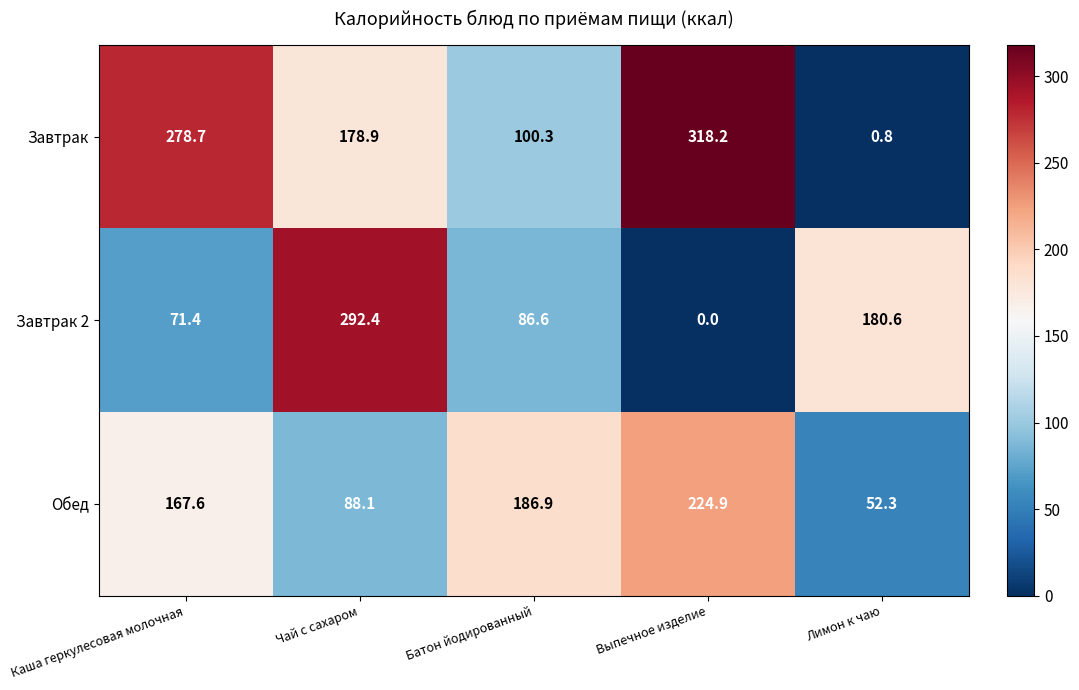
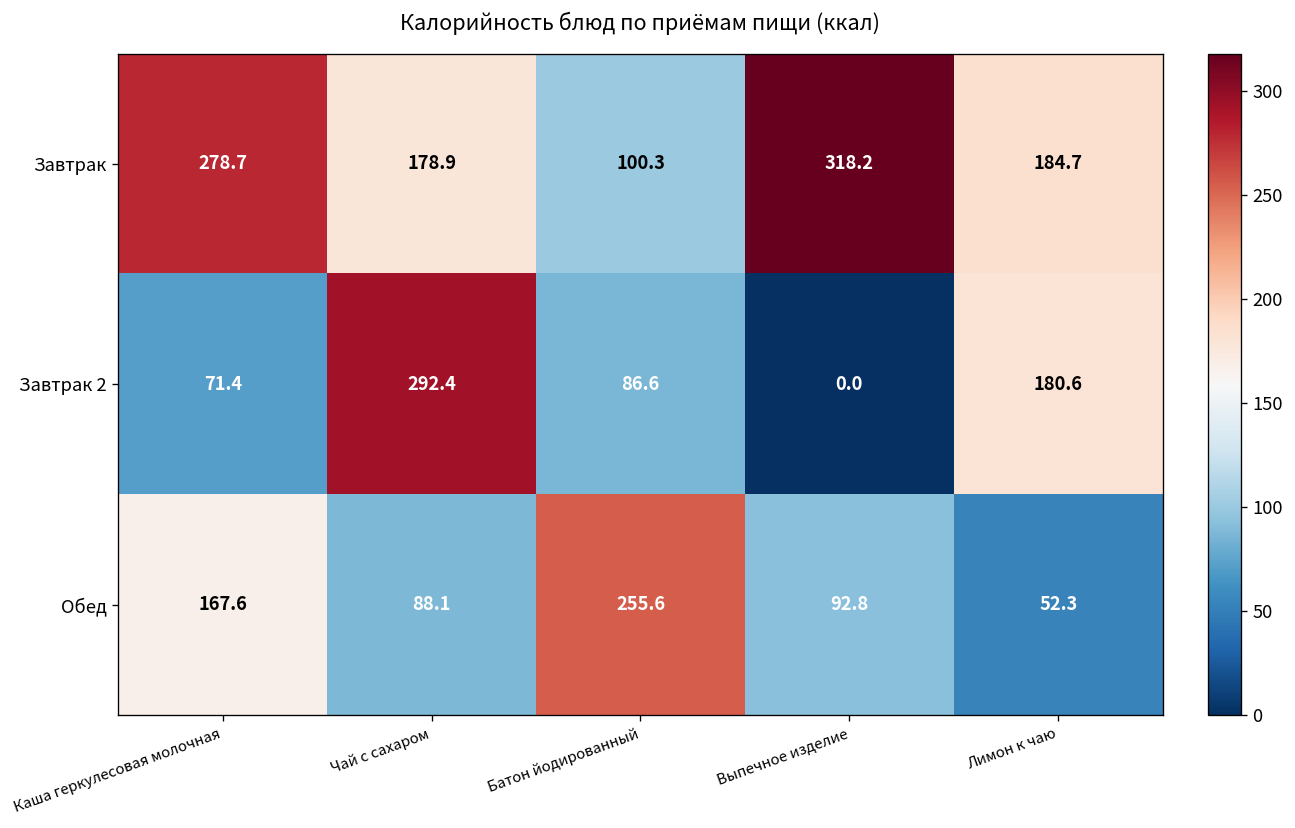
  {
    "Завтрак": {
      "Каша геркулесовая молочная": 278.7,
      "Чай с сахаром": 178.9,
      "Батон йодированный": 100.3,
      "Выпечное изделие": 318.2,
-     "Лимон к чаю": 0.8
+     "Лимон к чаю": 184.7
    },
    "Завтрак 2": {
      "Каша геркулесовая молочная": 71.4,
      "Чай с сахаром": 292.4,
      "Батон йодированный": 86.6,
      "Выпечное изделие": 0.0,
      "Лимон к чаю": 180.6
    },
    "Обед": {
      "Каша геркулесовая молочная": 167.6,
      "Чай с сахаром": 88.1,
-     "Батон йодированный": 186.9,
-     "Выпечное изделие": 224.9,
+     "Батон йодированный": 255.6,
+     "Выпечное изделие": 92.8,
      "Лимон к чаю": 52.3
    }
  }
